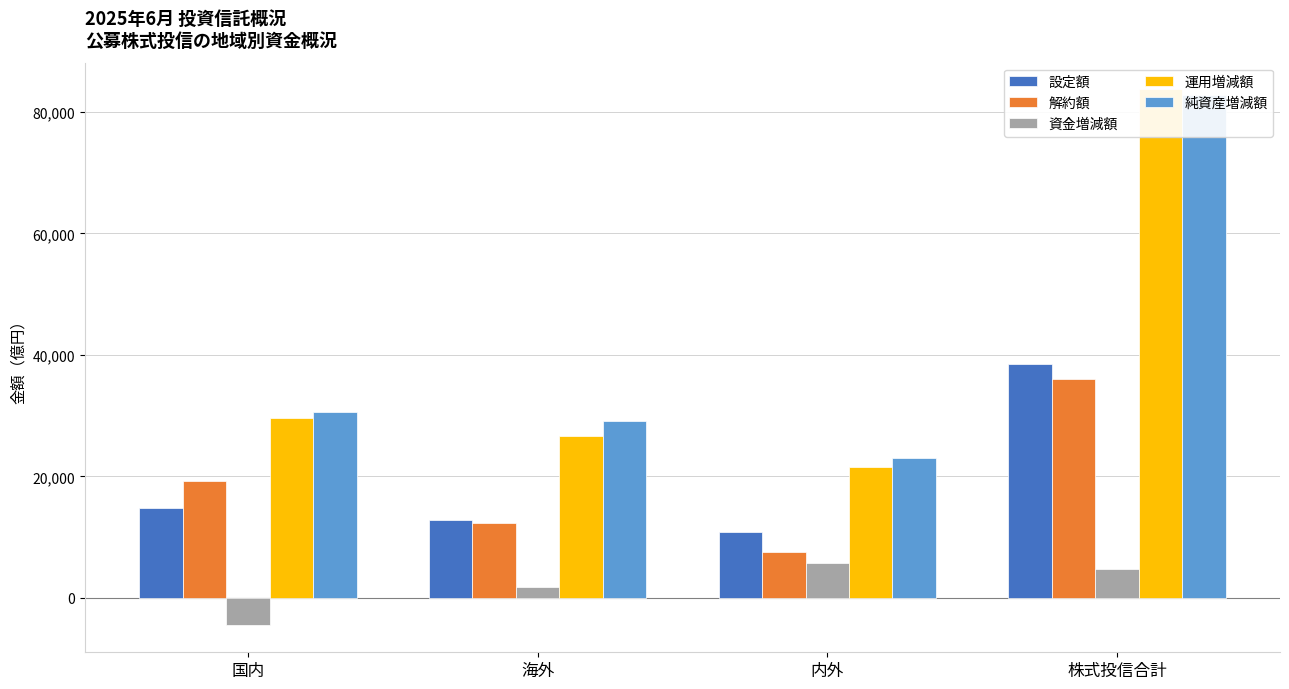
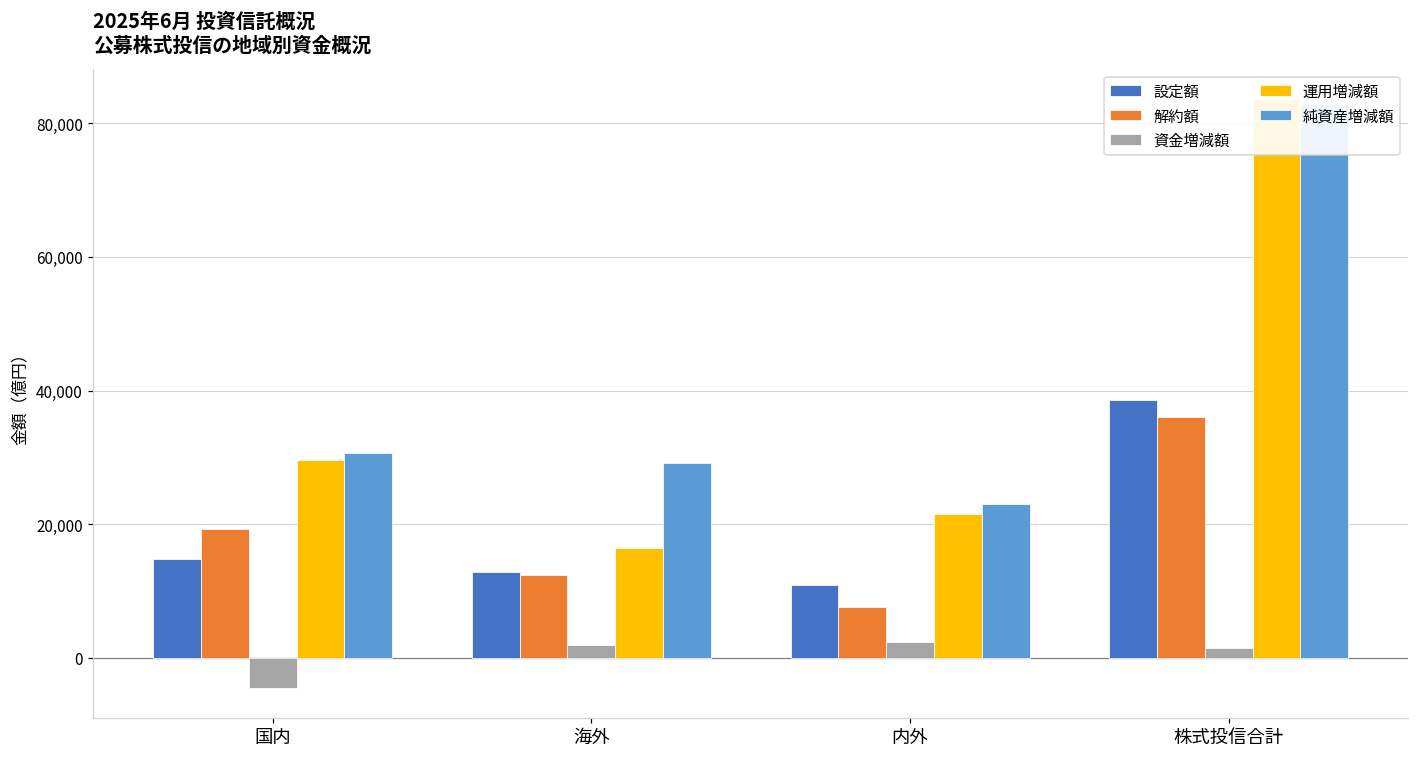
  {
    "解約額": {
      "国内": "19,000",
      "海外": "12,000",
      "内外": "8,000",
      "株式投信合計": "36,000"
    },
    "資金増減額": {
      "国内": "-5,000",
      "海外": "2,000",
-     "内外": "6,000",
-     "株式投信合計": "5,000"
+     "内外": "2,000",
+     "株式投信合計": "1,000"
    },
    "運用増減額": {
      "国内": "30,000",
-     "海外": "27,000",
+     "海外": "16,000",
      "内外": "22,000"
    }
  }
